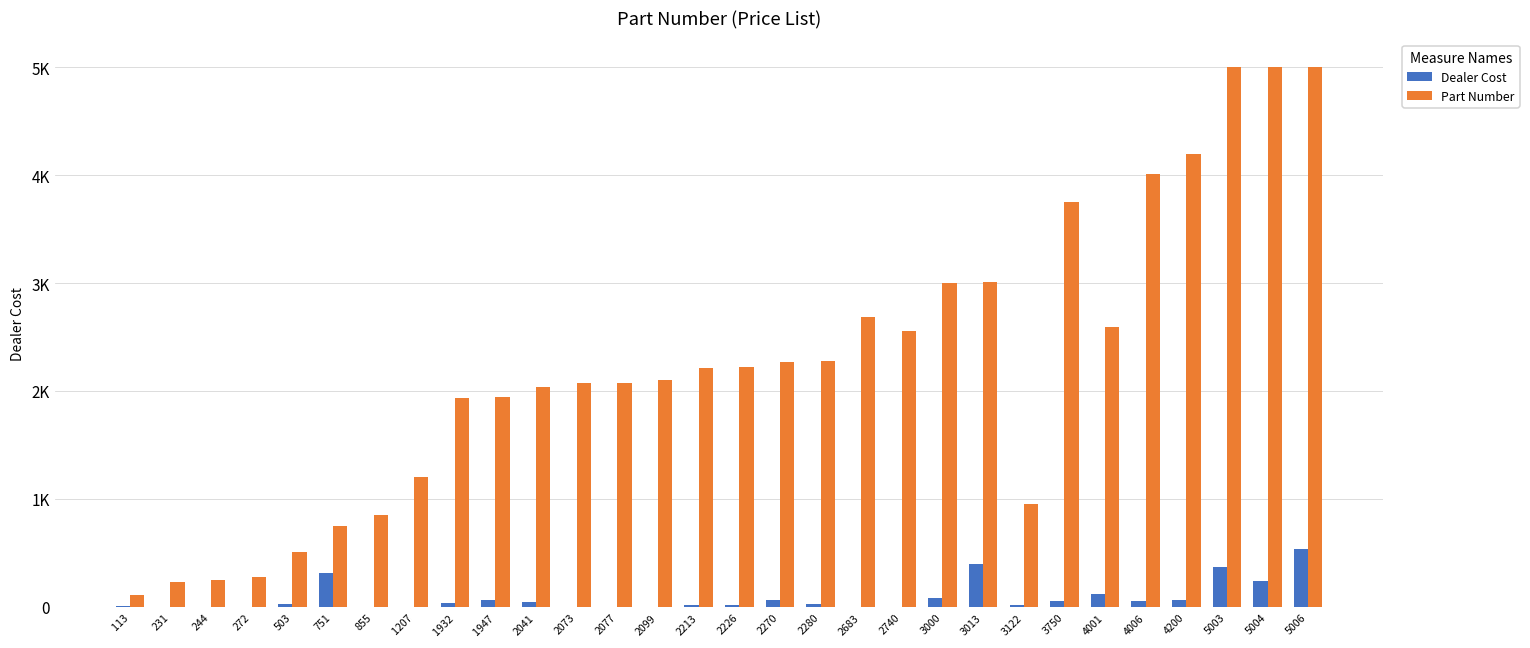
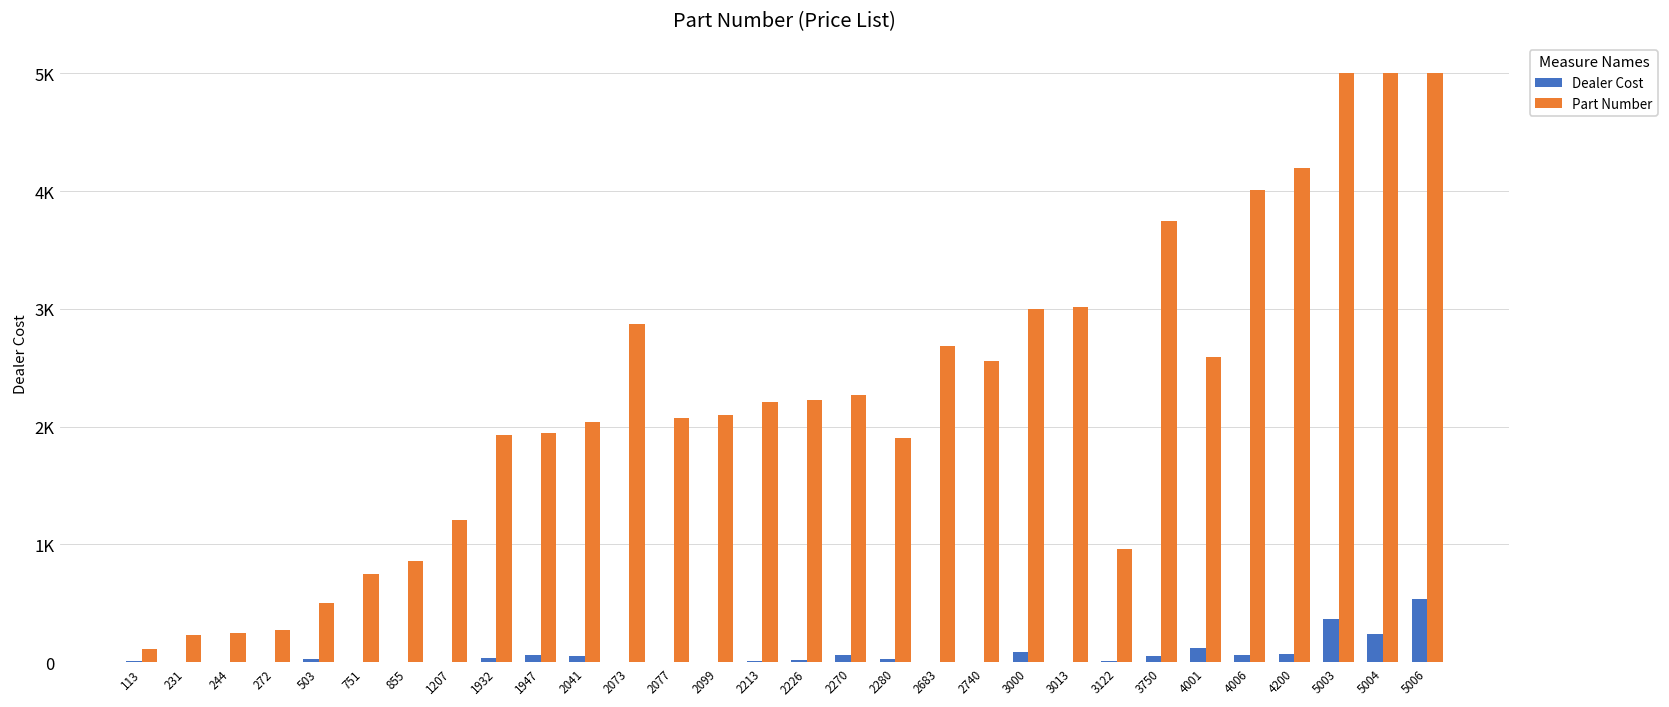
  {
    "Dealer Cost": {
-     "751": 300,
+     "751": 0,
      "1932": 0,
      "1947": 100,
      "2041": 0,
      "2270": 100,
      "2280": 0,
      "3000": 100,
-     "3013": 400,
+     "3013": 0,
      "3750": 100,
      "4001": 100,
      "4006": 100,
      "4200": 100,
      "5003": 400,
      "5004": 200,
      "5006": 500
    },
    "Part Number": {
      "113": 100,
      "231": 200,
      "244": 200,
      "272": 300,
      "503": 500,
      "751": 800,
      "855": 900,
      "1207": 1200,
      "1932": 1900,
      "1947": 1900,
      "2041": 2000,
-     "2073": 2100,
+     "2073": 2900,
      "2077": 2100,
      "2099": 2100,
      "2213": 2200,
      "2226": 2200,
      "2270": 2300,
-     "2280": 2300,
+     "2280": 1900,
      "2683": 2700,
      "2740": 2600,
      "3000": 3000,
      "3013": 3000,
      "3122": 1000,
      "3750": 3800,
      "4001": 2600,
      "4006": 4000,
      "4200": 4200,
      "5003": 5000,
      "5004": 5000,
      "5006": 5000
    }
  }
